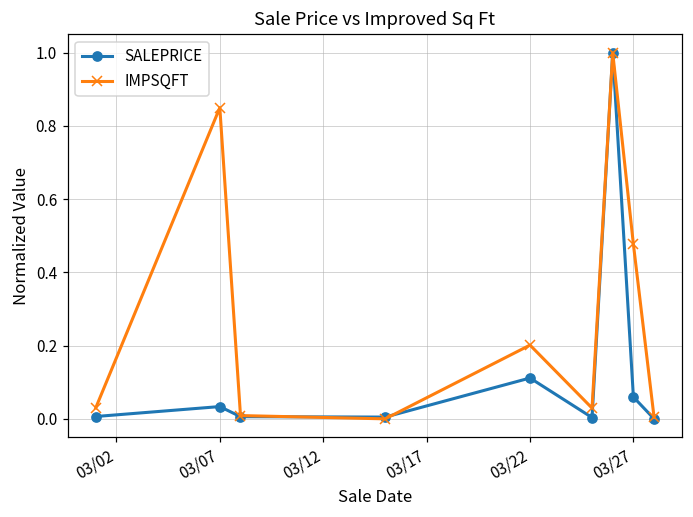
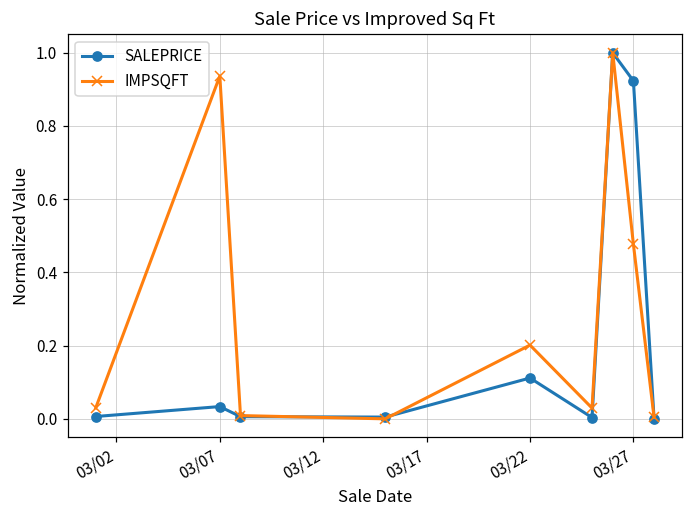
  {
    "SALEPRICE": {
      "03/07": 0.03,
      "03/22": 0.11,
-     "03/27": 0.06
+     "03/27": 0.92
    },
    "IMPSQFT": {
-     "03/07": 0.85,
+     "03/07": 0.94,
      "03/22": 0.20,
      "03/27": 0.48
    }
  }
